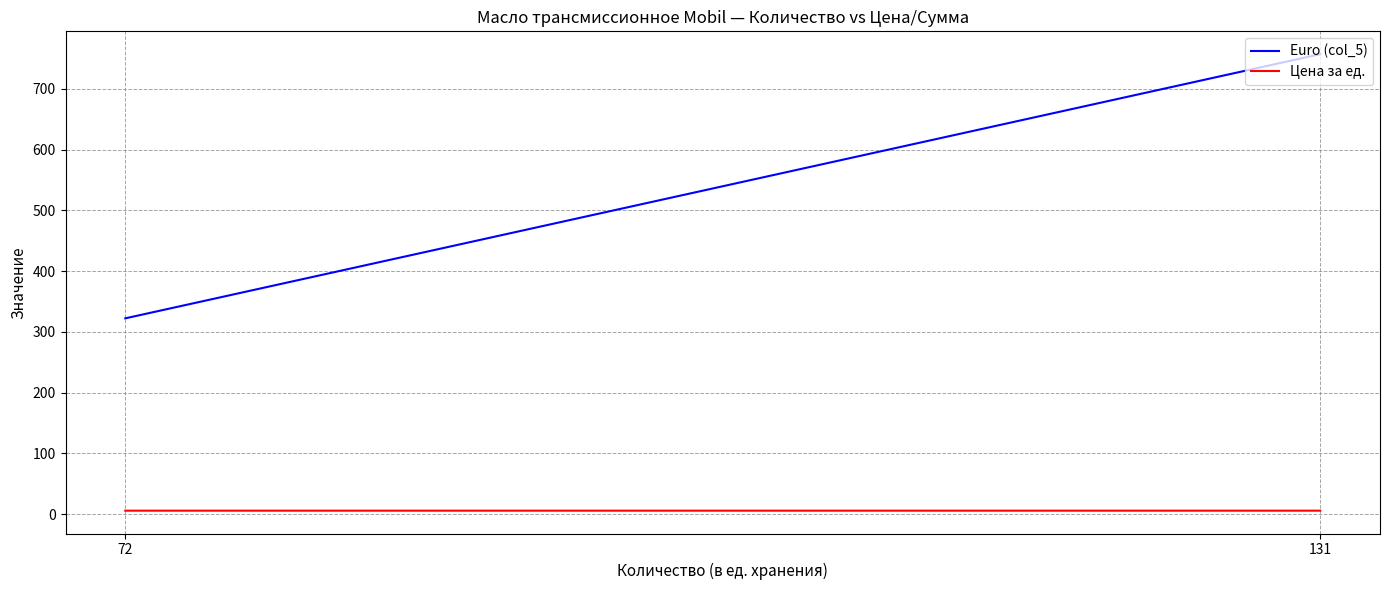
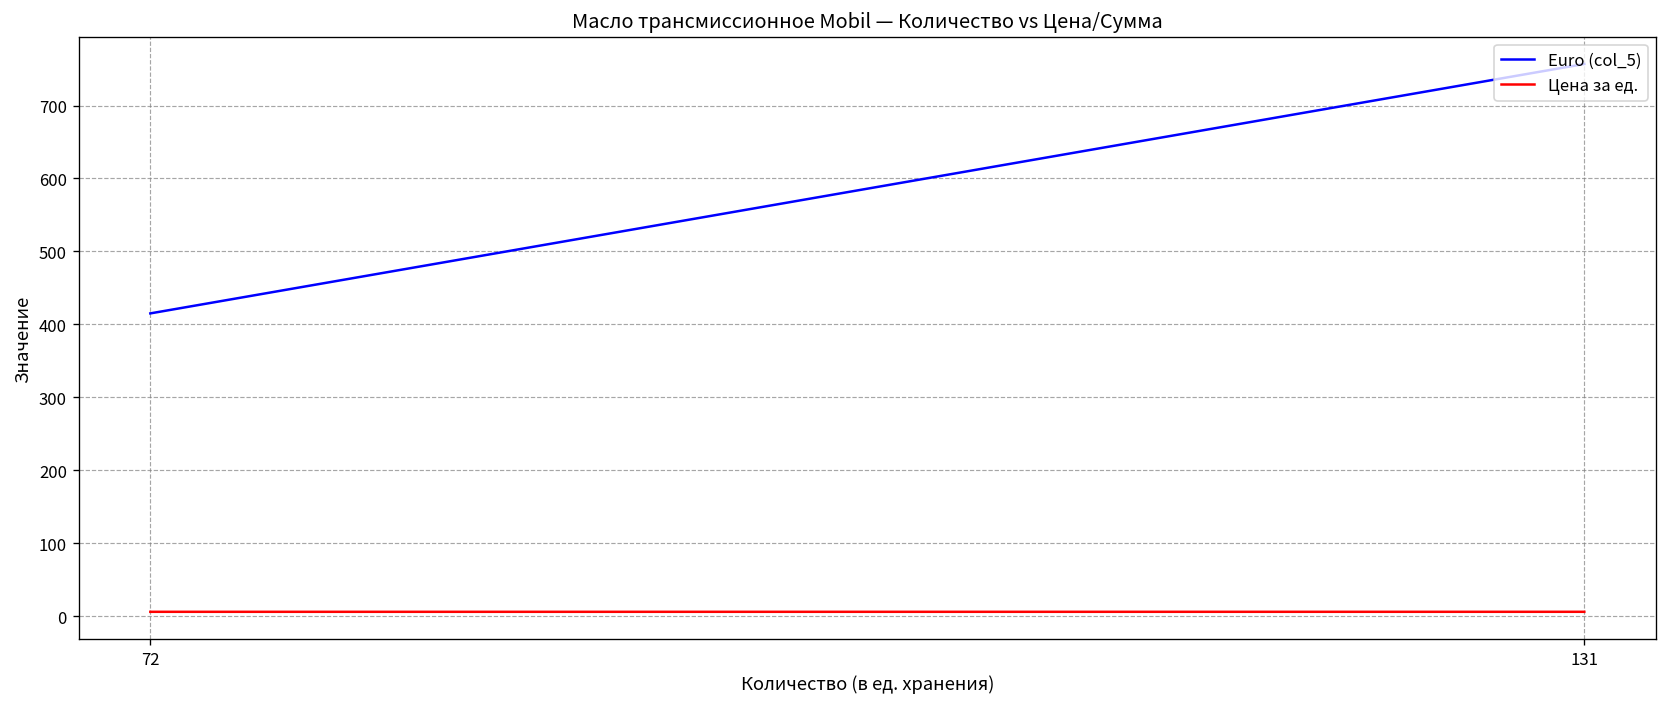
  {
    "Euro (col_5)": {
-     "72": 320
+     "72": 410
    },
    "Цена за ед.": {
      "72": 10,
      "131": 10
    }
  }
